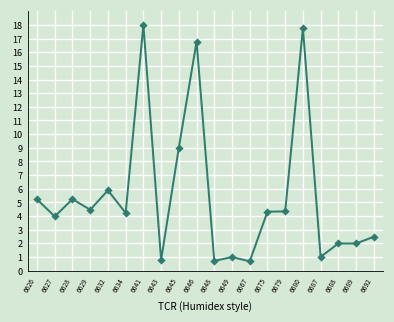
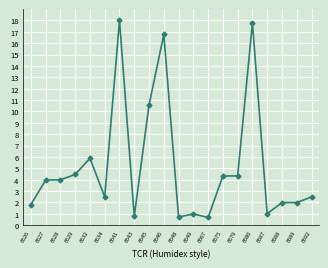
  {
-   "6626": 5.2,
+   "6626": 1.8,
    "6627": 4.0,
-   "6628": 5.2,
+   "6628": 4.0,
    "6629": 4.5,
    "6632": 5.9,
-   "6634": 4.2,
+   "6634": 2.5,
    "6641": 18.0,
    "6643": 0.8,
-   "6645": 9.0,
+   "6645": 10.6,
    "6646": 16.8,
    "6648": 0.7,
    "6649": 1.0,
    "6667": 0.7,
    "6675": 4.3,
    "6679": 4.3,
    "6680": 17.8,
    "6687": 1.0,
    "6688": 2.0,
    "6689": 2.0,
    "6692": 2.5
  }
